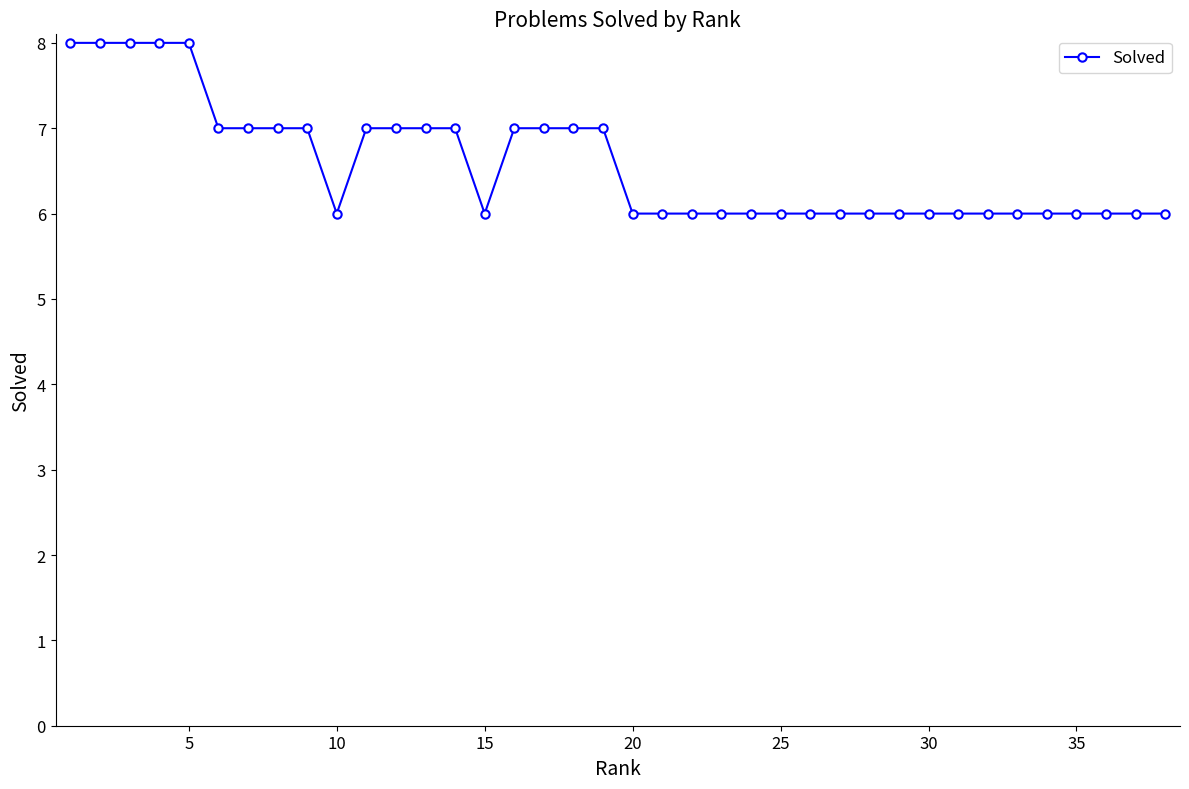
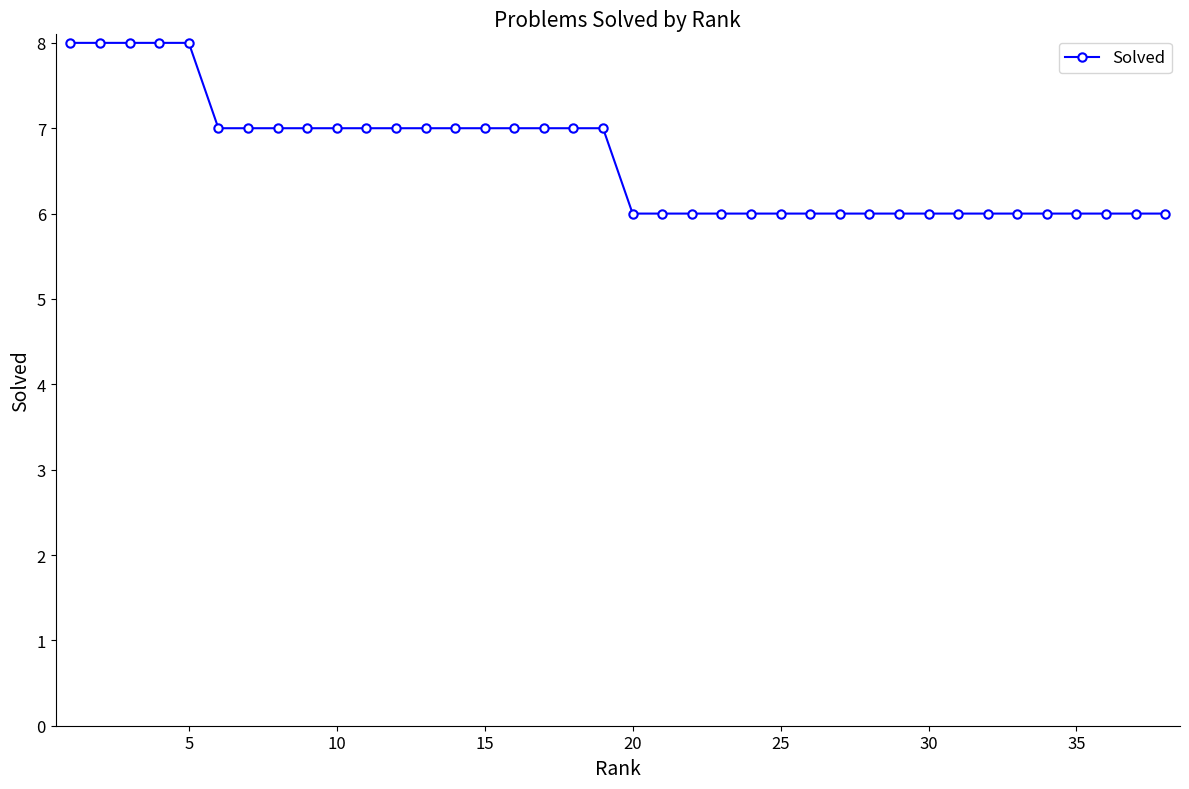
  {
    "5": 8,
-   "10": 6,
-   "15": 6,
+   "10": 7,
+   "15": 7,
    "20": 6,
    "25": 6,
    "30": 6,
    "35": 6
  }
